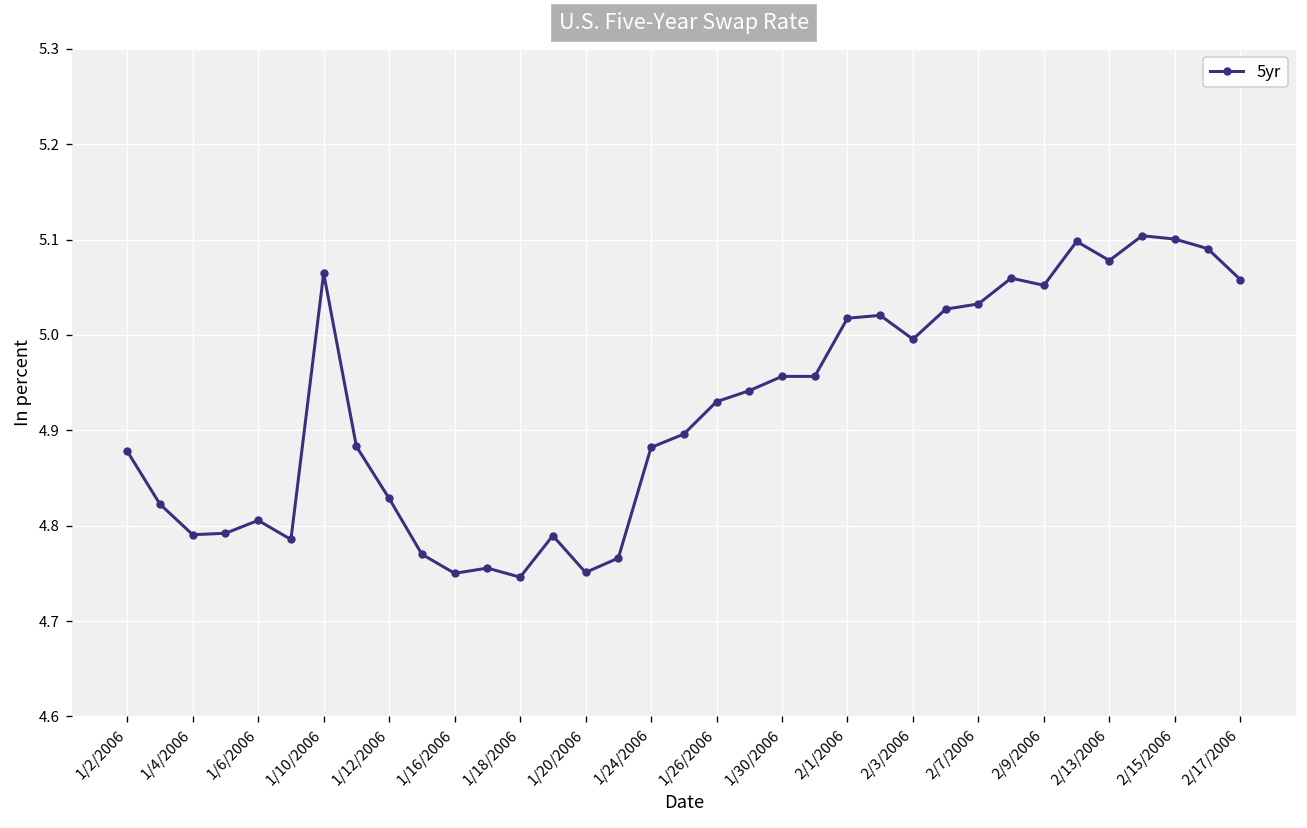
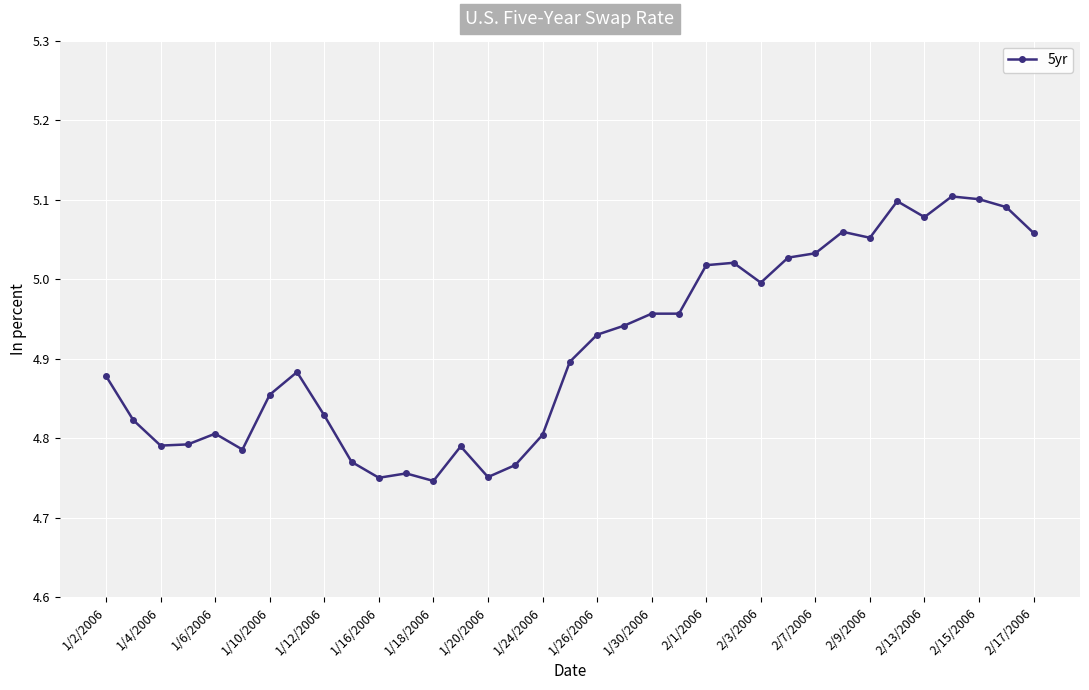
  {
    "1/2/2006": 4.88,
    "1/4/2006": 4.79,
    "1/6/2006": 4.81,
-   "1/10/2006": 5.06,
+   "1/10/2006": 4.85,
    "1/12/2006": 4.83,
    "1/16/2006": 4.75,
    "1/18/2006": 4.75,
    "1/20/2006": 4.75,
-   "1/24/2006": 4.88,
+   "1/24/2006": 4.80,
    "1/26/2006": 4.93,
    "1/30/2006": 4.96,
    "2/1/2006": 5.02,
    "2/3/2006": 5.00,
    "2/7/2006": 5.03,
    "2/9/2006": 5.05,
    "2/13/2006": 5.08,
    "2/15/2006": 5.10,
    "2/17/2006": 5.06
  }
